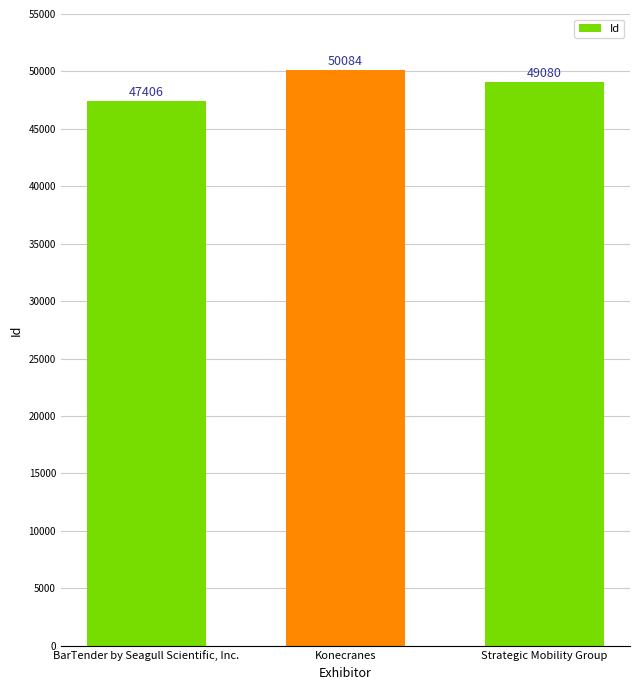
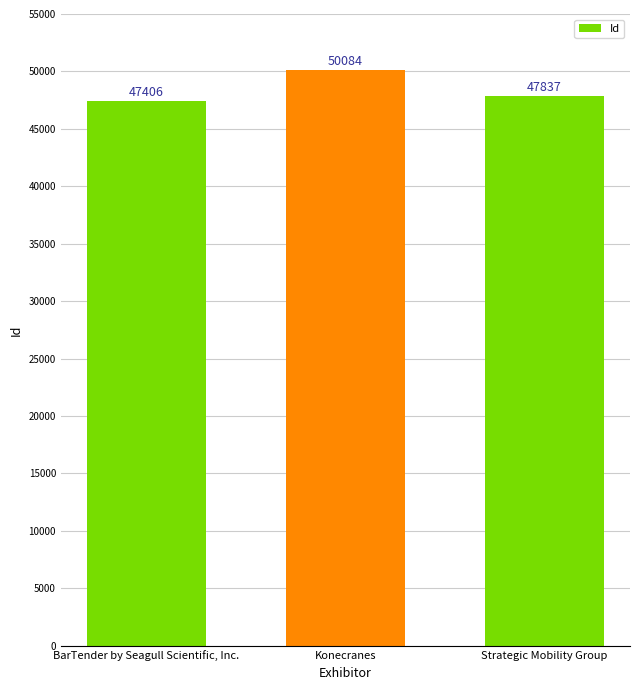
  {
    "BarTender by Seagull Scientific, Inc.": 47406,
    "Konecranes": 50084,
-   "Strategic Mobility Group": 49080
+   "Strategic Mobility Group": 47837
  }
